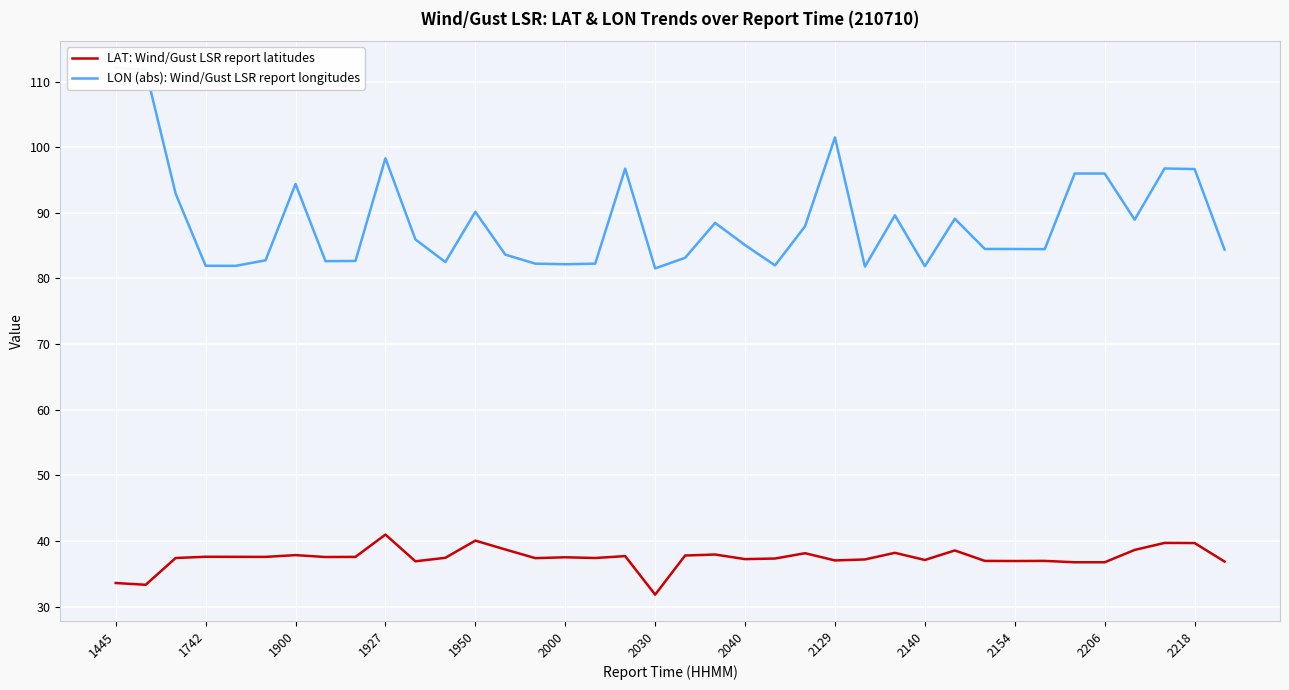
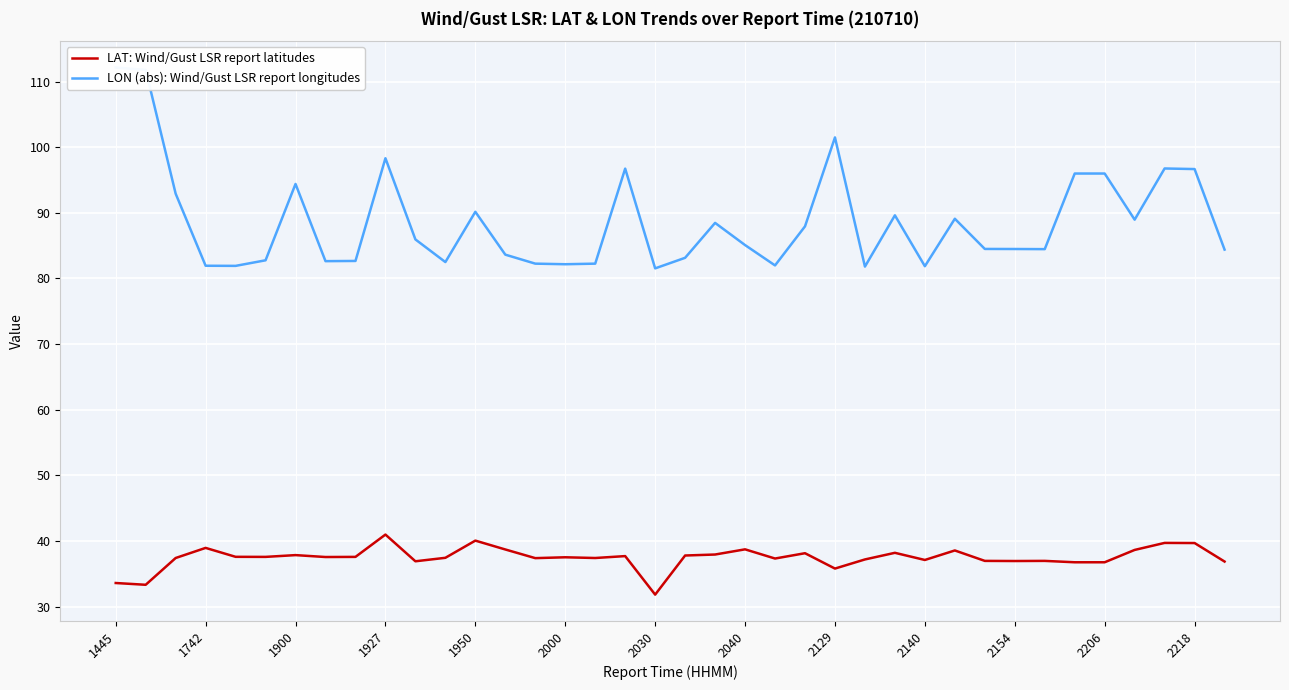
  {
    "LAT: Wind/Gust LSR report latitudes": {
      "1445": 34,
-     "1742": 38,
+     "1742": 39,
      "1900": 38,
      "1927": 41,
      "1950": 40,
-     "2040": 37,
-     "2129": 37
+     "2040": 39,
+     "2129": 36
    },
    "LON (abs): Wind/Gust LSR report longitudes": {
      "1742": 82,
      "1900": 94,
      "1927": 98,
      "1950": 90,
      "2040": 85,
      "2129": 101
    }
  }
